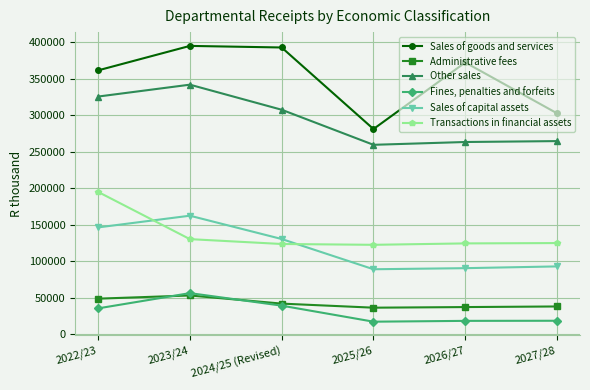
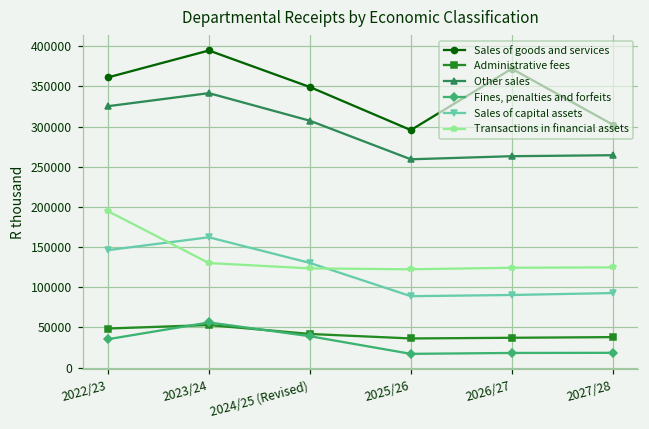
  {
    "Sales of goods and services": {
      "2022/23": 360000,
      "2023/24": 390000,
-     "2024/25 (Revised)": 390000,
-     "2025/26": 280000
+     "2024/25 (Revised)": 350000,
+     "2025/26": 300000
    }
  }
